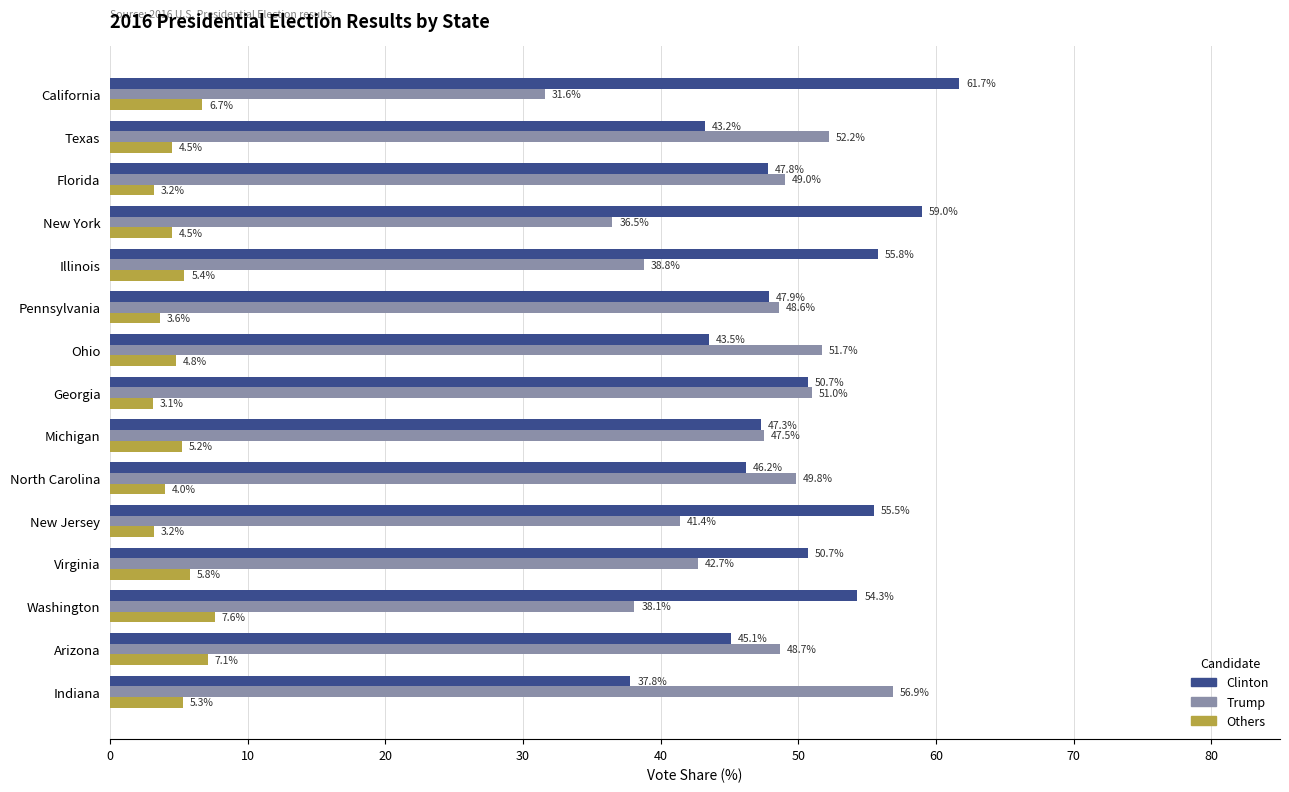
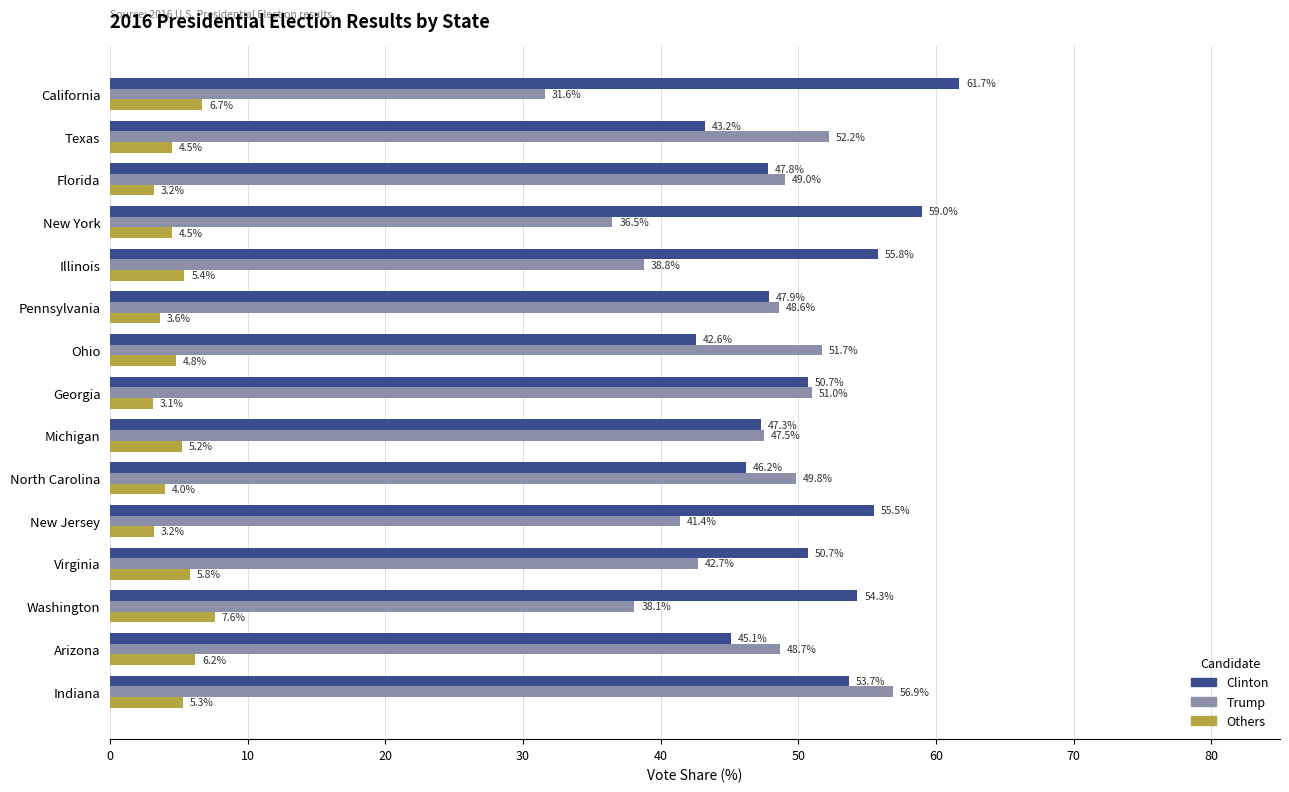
  {
    "Clinton": {
      "California": "61.7%",
      "Texas": "43.2%",
      "Florida": "47.8%",
      "New York": "59.0%",
      "Illinois": "55.8%",
      "Pennsylvania": "47.9%",
-     "Ohio": "43.5%",
+     "Ohio": "42.6%",
      "Georgia": "50.7%",
      "Michigan": "47.3%",
      "North Carolina": "46.2%",
      "New Jersey": "55.5%",
      "Virginia": "50.7%",
      "Washington": "54.3%",
      "Arizona": "45.1%",
-     "Indiana": "37.8%"
+     "Indiana": "53.7%"
    },
    "Trump": {
      "California": "31.6%",
      "Texas": "52.2%",
      "Florida": "49.0%",
      "New York": "36.5%",
      "Illinois": "38.8%",
      "Pennsylvania": "48.6%",
      "Ohio": "51.7%",
      "Georgia": "51.0%",
      "Michigan": "47.5%",
      "North Carolina": "49.8%",
      "New Jersey": "41.4%",
      "Virginia": "42.7%",
      "Washington": "38.1%",
      "Arizona": "48.7%",
      "Indiana": "56.9%"
    },
    "Others": {
      "California": "6.7%",
      "Texas": "4.5%",
      "Florida": "3.2%",
      "New York": "4.5%",
      "Illinois": "5.4%",
      "Pennsylvania": "3.6%",
      "Ohio": "4.8%",
      "Georgia": "3.1%",
      "Michigan": "5.2%",
      "North Carolina": "4.0%",
      "New Jersey": "3.2%",
      "Virginia": "5.8%",
      "Washington": "7.6%",
-     "Arizona": "7.1%",
+     "Arizona": "6.2%",
      "Indiana": "5.3%"
    }
  }
